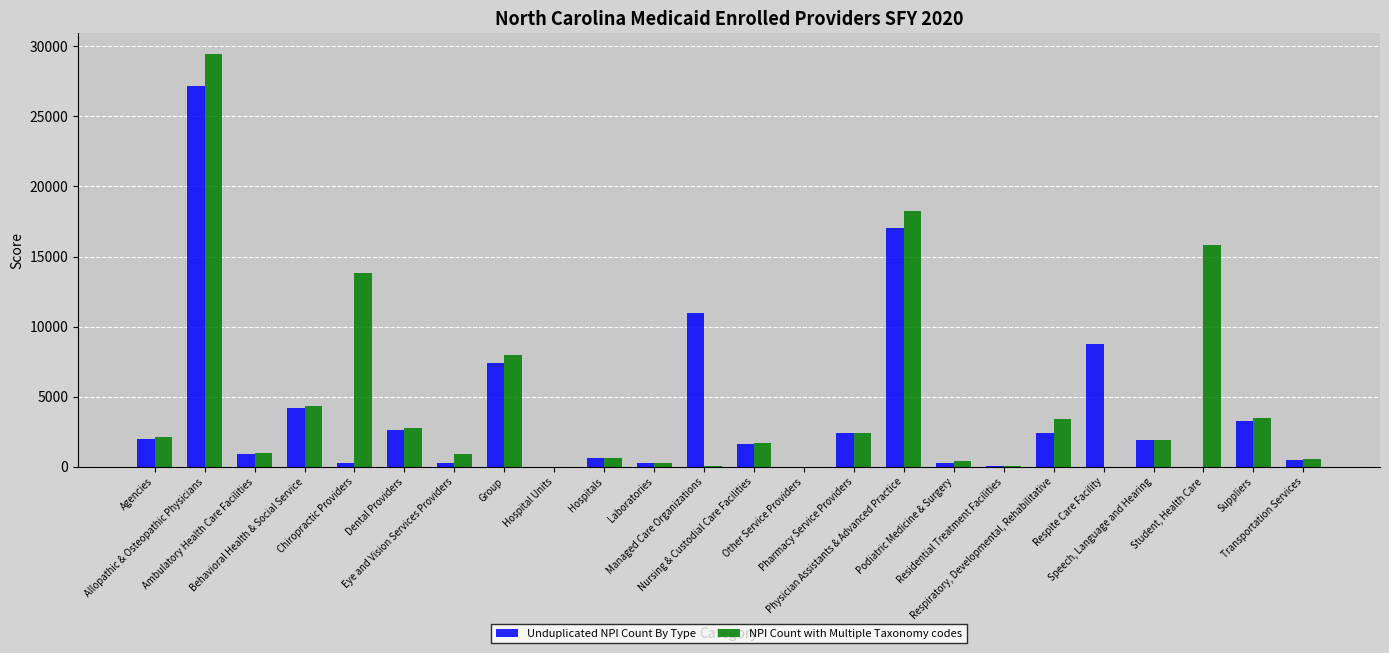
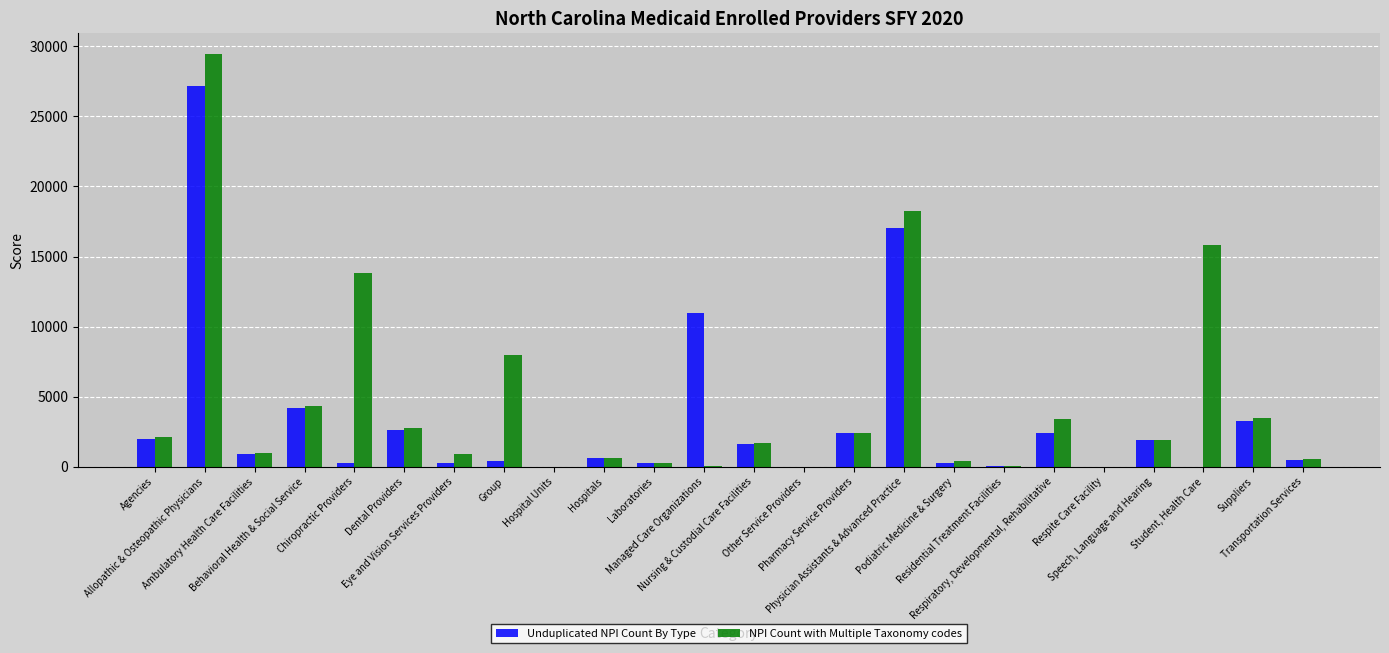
  {
    "Unduplicated NPI Count By Type": {
      "Agencies": 2000,
      "Allopathic & Osteopathic Physicians": 27100,
      "Ambulatory Health Care Facilities": 900,
      "Behavioral Health & Social Service": 4200,
      "Chiropractic Providers": 300,
      "Dental Providers": 2600,
      "Eye and Vision Services Providers": 300,
-     "Group": 7400,
+     "Group": 400,
      "Hospitals": 600,
      "Laboratories": 300,
      "Managed Care Organizations": 10900,
      "Nursing & Custodial Care Facilities": 1600,
      "Pharmacy Service Providers": 2400,
      "Physician Assistants & Advanced Practice": 17000,
      "Podiatric Medicine & Surgery": 300,
      "Respiratory, Developmental, Rehabilitative": 2400,
-     "Respite Care Facility": 8700,
+     "Respite Care Facility": 0,
      "Speech, Language and Hearing": 1900,
      "Suppliers": 3300,
      "Transportation Services": 500
    },
    "NPI Count with Multiple Taxonomy codes": {
      "Agencies": 2100,
      "Allopathic & Osteopathic Physicians": 29500,
      "Ambulatory Health Care Facilities": 1000,
      "Behavioral Health & Social Service": 4300,
      "Chiropractic Providers": 13800,
      "Dental Providers": 2800,
      "Eye and Vision Services Providers": 900,
      "Group": 7900,
      "Hospitals": 600,
      "Laboratories": 300,
      "Nursing & Custodial Care Facilities": 1700,
      "Pharmacy Service Providers": 2400,
      "Physician Assistants & Advanced Practice": 18200,
      "Podiatric Medicine & Surgery": 400,
      "Respiratory, Developmental, Rehabilitative": 3400,
      "Speech, Language and Hearing": 1900,
      "Student, Health Care": 15800,
      "Suppliers": 3500,
      "Transportation Services": 500
    }
  }
